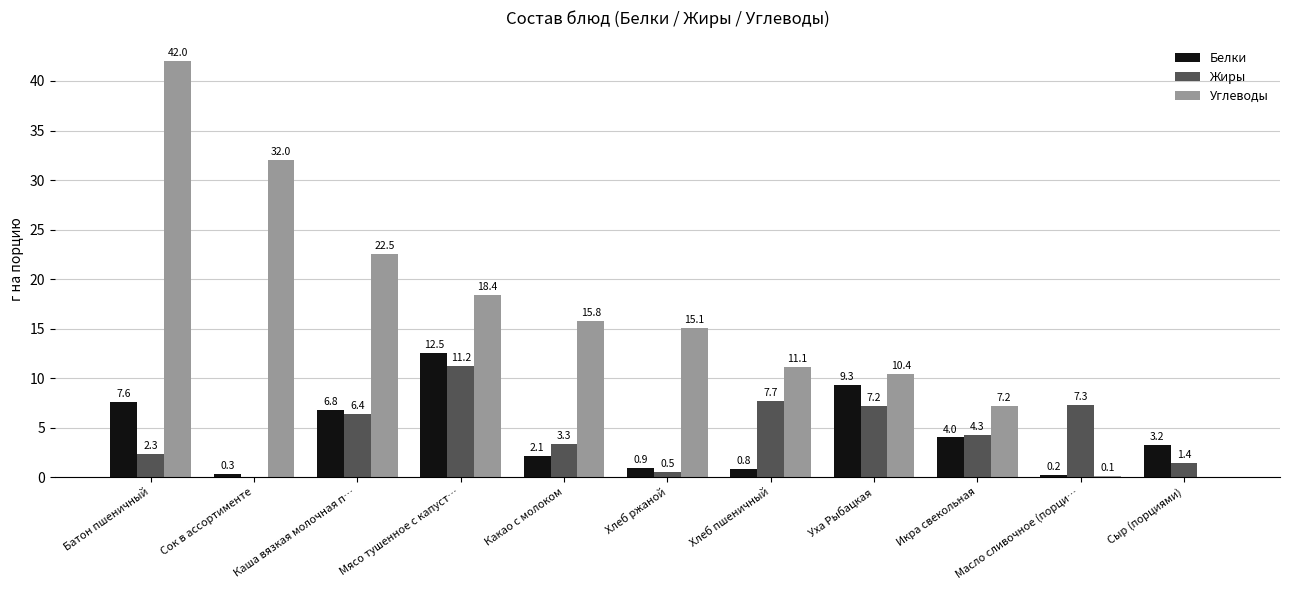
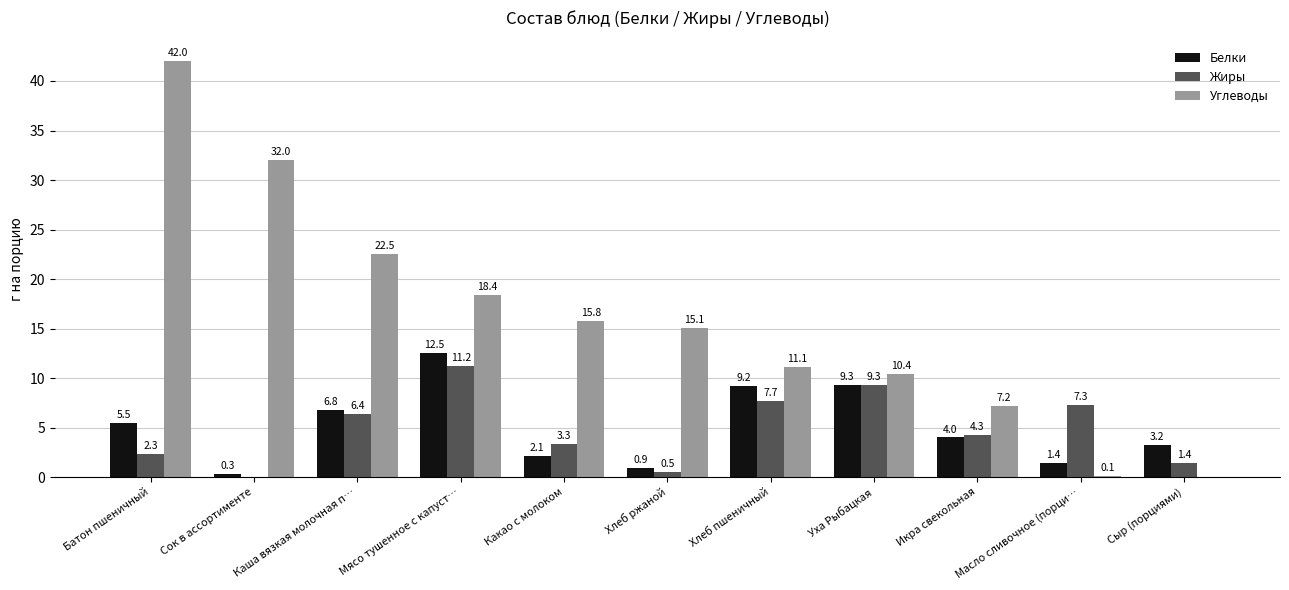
  {
    "Белки": {
-     "Батон пшеничный": 7.6,
+     "Батон пшеничный": 5.5,
      "Сок в ассортименте": 0.3,
      "Каша вязкая молочная п…": 6.8,
      "Мясо тушенное с капуст…": 12.5,
      "Какао с молоком": 2.1,
      "Хлеб ржаной": 0.9,
-     "Хлеб пшеничный": 0.8,
+     "Хлеб пшеничный": 9.2,
      "Уха Рыбацкая": 9.3,
      "Икра свекольная": 4.0,
-     "Масло сливочное (порци…": 0.2,
+     "Масло сливочное (порци…": 1.4,
      "Сыр (порциями)": 3.2
    },
    "Жиры": {
      "Батон пшеничный": 2.3,
      "Каша вязкая молочная п…": 6.4,
      "Мясо тушенное с капуст…": 11.2,
      "Какао с молоком": 3.3,
      "Хлеб ржаной": 0.5,
      "Хлеб пшеничный": 7.7,
-     "Уха Рыбацкая": 7.2,
+     "Уха Рыбацкая": 9.3,
      "Икра свекольная": 4.3,
      "Масло сливочное (порци…": 7.3,
      "Сыр (порциями)": 1.4
    },
    "Углеводы": {
      "Батон пшеничный": 42.0,
      "Сок в ассортименте": 32.0,
      "Каша вязкая молочная п…": 22.5,
      "Мясо тушенное с капуст…": 18.4,
      "Какао с молоком": 15.8,
      "Хлеб ржаной": 15.1,
      "Хлеб пшеничный": 11.1,
      "Уха Рыбацкая": 10.4,
      "Икра свекольная": 7.2,
      "Масло сливочное (порци…": 0.1
    }
  }
